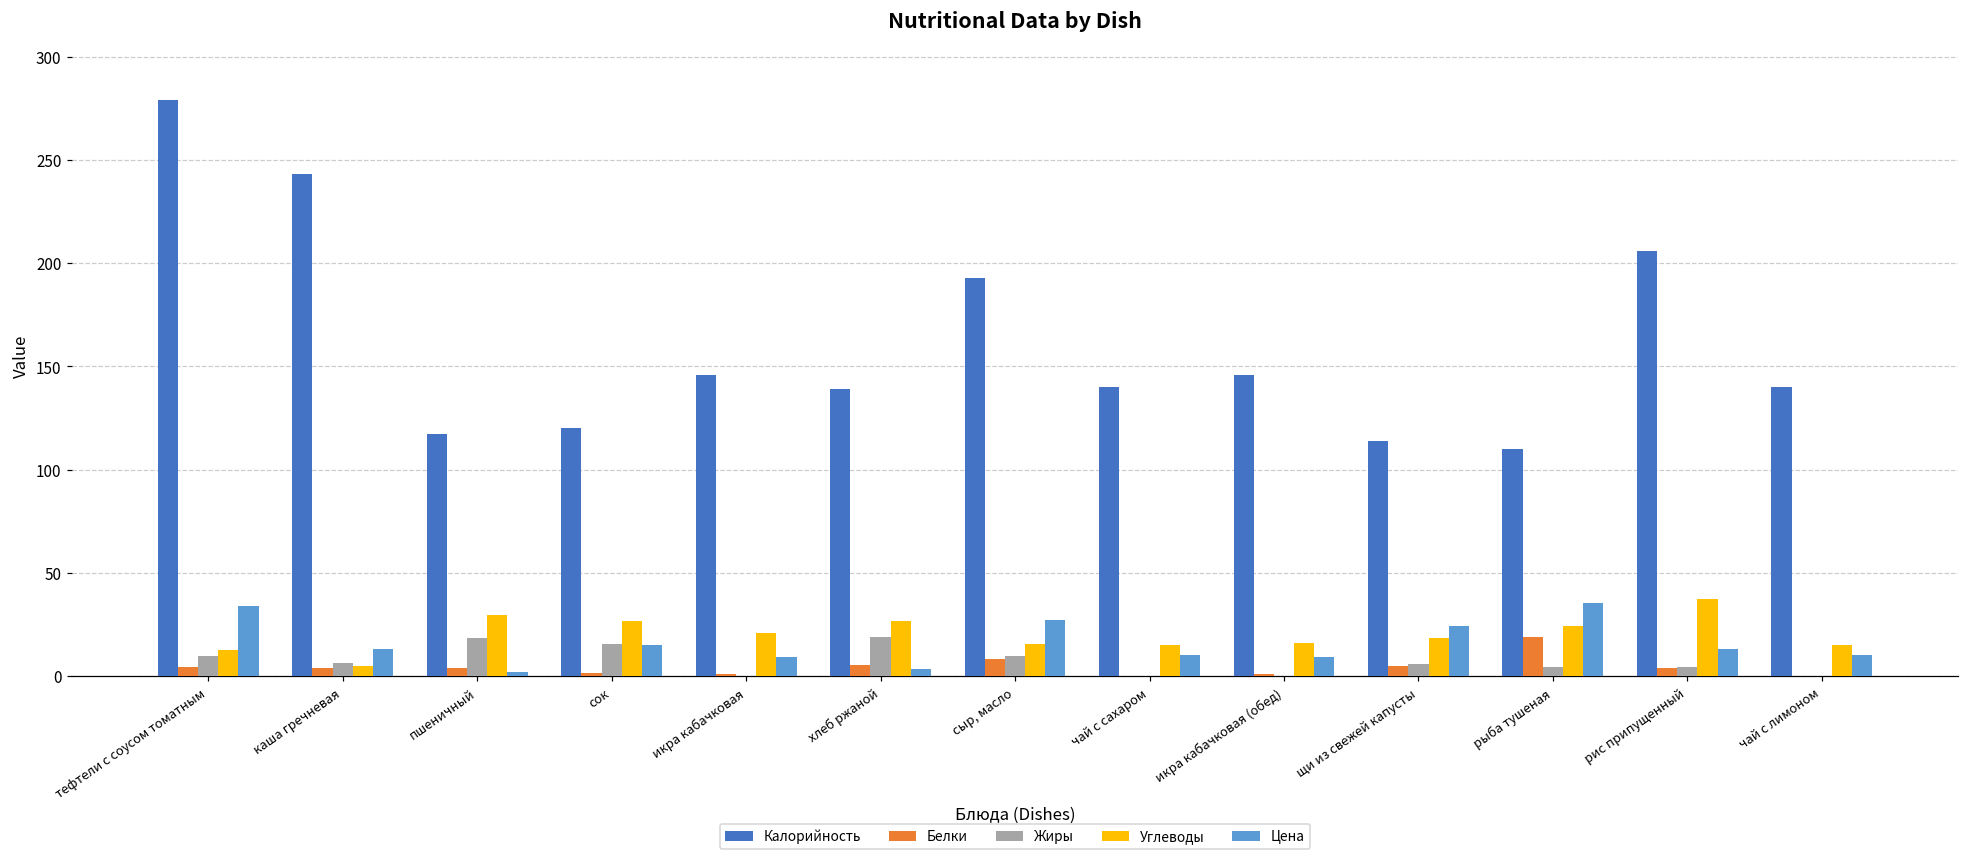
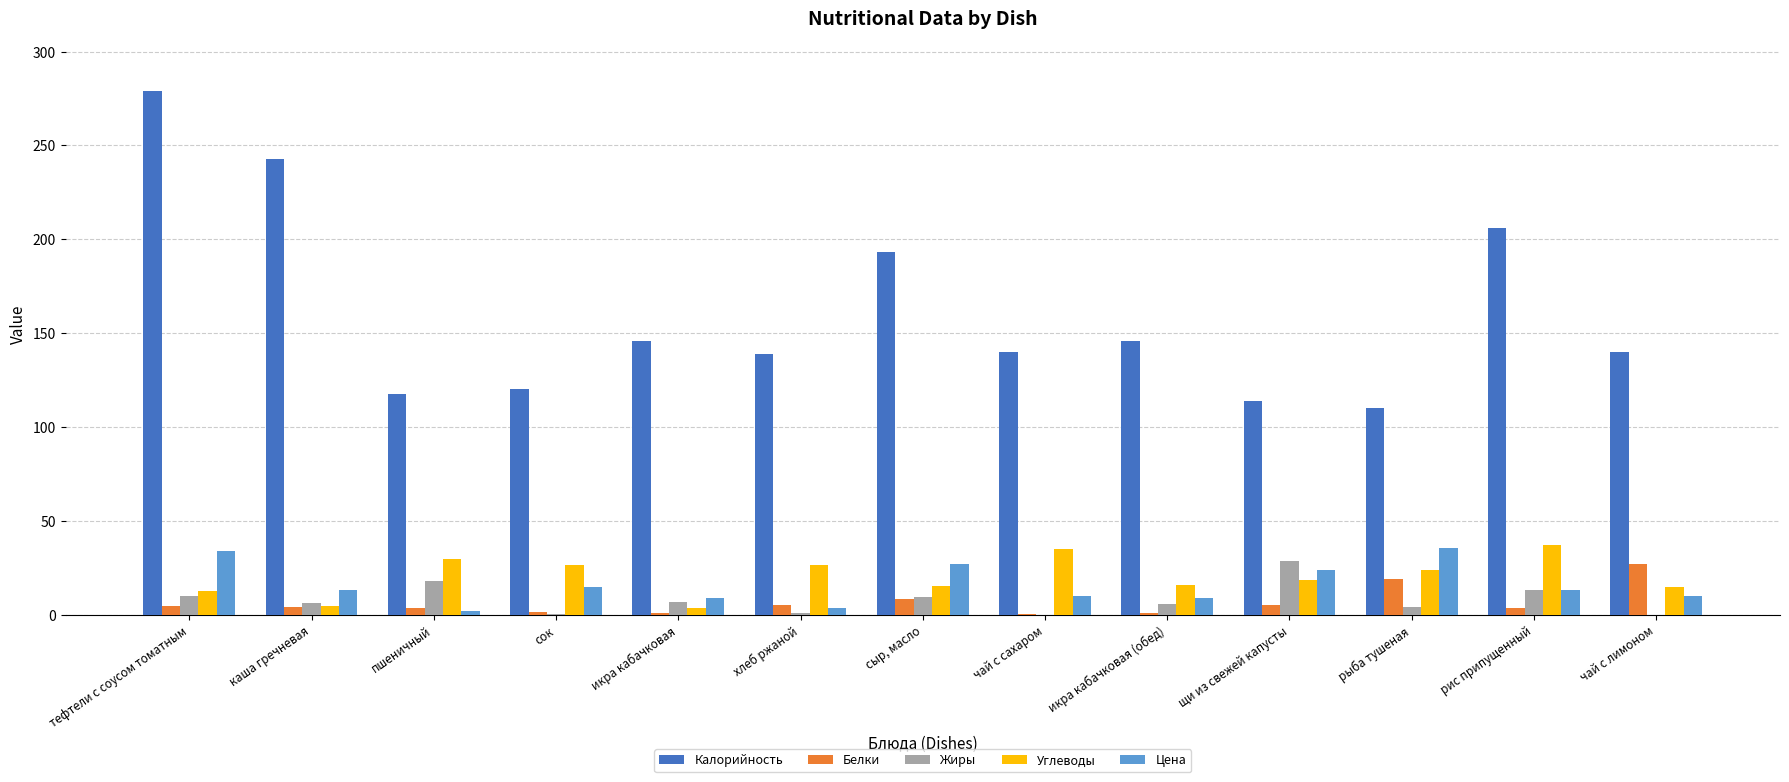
  {
    "Белки": {
      "тефтели с соусом томатным": 5,
      "каша гречневая": 4,
      "пшеничный": 4,
      "сок": 1,
      "хлеб ржаной": 5,
      "сыр, масло": 8,
      "щи из свежей капусты": 5,
      "рыба тушеная": 19,
      "рис припущенный": 4,
-     "чай с лимоном": 0
+     "чай с лимоном": 27
    },
    "Жиры": {
      "тефтели с соусом томатным": 10,
      "каша гречневая": 6,
      "пшеничный": 18,
-     "сок": 15,
-     "икра кабачковая": 0,
-     "хлеб ржаной": 19,
+     "сок": 0,
+     "икра кабачковая": 7,
+     "хлеб ржаной": 1,
      "сыр, масло": 10,
-     "икра кабачковая (обед)": 0,
-     "щи из свежей капусты": 6,
+     "икра кабачковая (обед)": 6,
+     "щи из свежей капусты": 28,
      "рыба тушеная": 4,
-     "рис припущенный": 4
+     "рис припущенный": 13
    },
    "Углеводы": {
      "тефтели с соусом томатным": 13,
      "каша гречневая": 5,
      "пшеничный": 30,
      "сок": 26,
-     "икра кабачковая": 21,
+     "икра кабачковая": 4,
      "хлеб ржаной": 27,
      "сыр, масло": 15,
-     "чай с сахаром": 15,
+     "чай с сахаром": 35,
      "икра кабачковая (обед)": 16,
      "щи из свежей капусты": 19,
      "рыба тушеная": 24,
      "рис припущенный": 37,
      "чай с лимоном": 15
    }
  }
